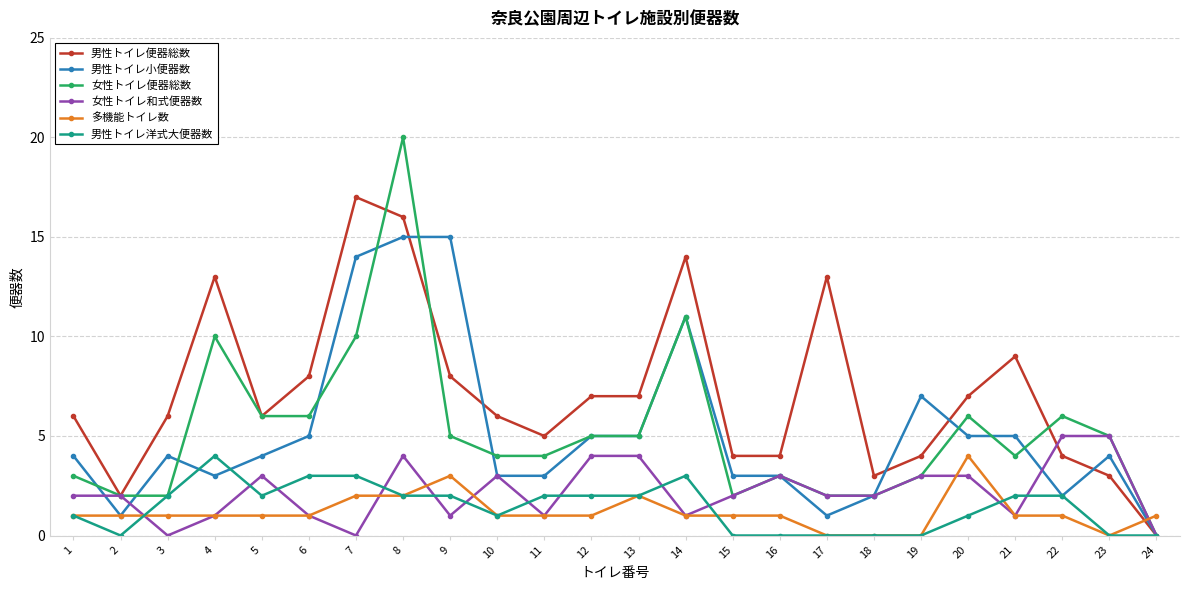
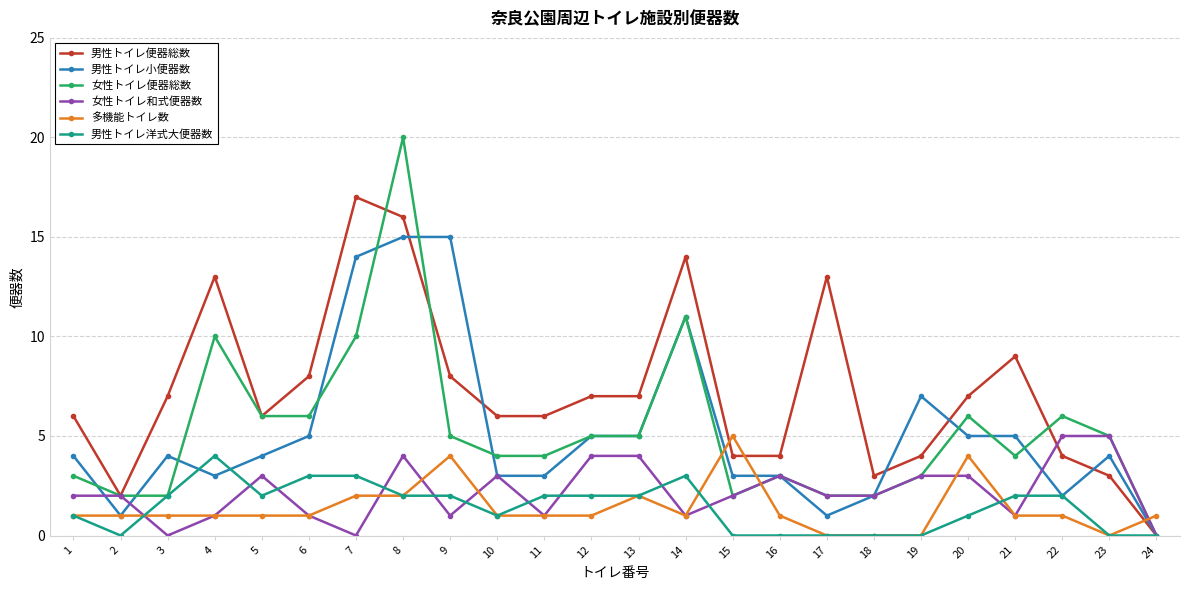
  {
    "男性トイレ便器総数": {
      "1": 6,
-     "3": 6,
+     "3": 7,
      "4": 13,
      "6": 8,
      "7": 17,
      "8": 16,
      "9": 8,
      "10": 6,
-     "11": 5,
+     "11": 6,
      "12": 7,
      "13": 7,
      "14": 14,
      "15": 4,
      "16": 4,
      "17": 13,
      "18": 3,
      "19": 4,
      "20": 7,
      "21": 9,
      "22": 4,
      "23": 3
    },
    "男性トイレ小便器数": {
      "1": 4,
      "3": 4,
      "4": 3,
      "5": 4,
      "6": 5,
      "7": 14,
      "8": 15,
      "9": 15,
      "11": 3,
      "15": 3,
      "17": 1,
      "19": 7,
      "20": 5,
      "21": 5,
      "23": 4
    },
    "女性トイレ和式便器数": {
      "1": 2,
      "3": 0,
      "5": 3,
      "7": 0,
      "8": 4,
      "9": 1,
      "12": 4,
      "13": 4,
      "20": 3,
      "22": 5
    },
    "多機能トイレ数": {
      "3": 1,
      "5": 1,
      "7": 2,
-     "9": 3,
+     "9": 4,
      "12": 1,
-     "15": 1,
+     "15": 5,
      "16": 1,
      "20": 4,
      "22": 1,
      "24": 1
    }
  }
